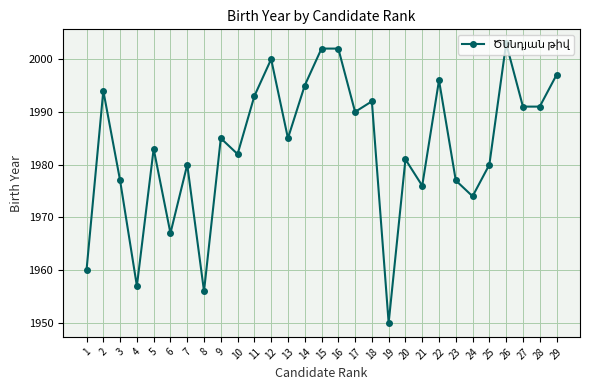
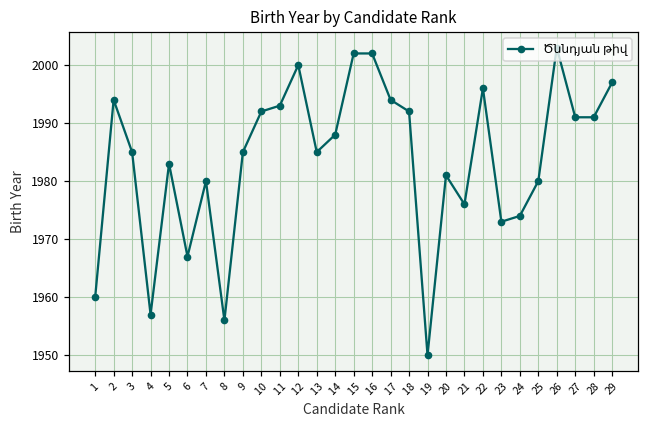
  {
    "1": 1960,
    "2": 1994,
-   "3": 1977,
+   "3": 1985,
    "4": 1957,
    "5": 1983,
    "6": 1967,
    "7": 1980,
    "8": 1956,
    "9": 1985,
-   "10": 1982,
+   "10": 1992,
    "11": 1993,
    "12": 2000,
    "13": 1985,
-   "14": 1995,
+   "14": 1988,
    "15": 2002,
    "16": 2002,
-   "17": 1990,
+   "17": 1994,
    "18": 1992,
    "19": 1950,
    "20": 1981,
    "21": 1976,
    "22": 1996,
-   "23": 1977,
+   "23": 1973,
    "24": 1974,
    "25": 1980,
    "27": 1991,
    "28": 1991,
    "29": 1997
  }
